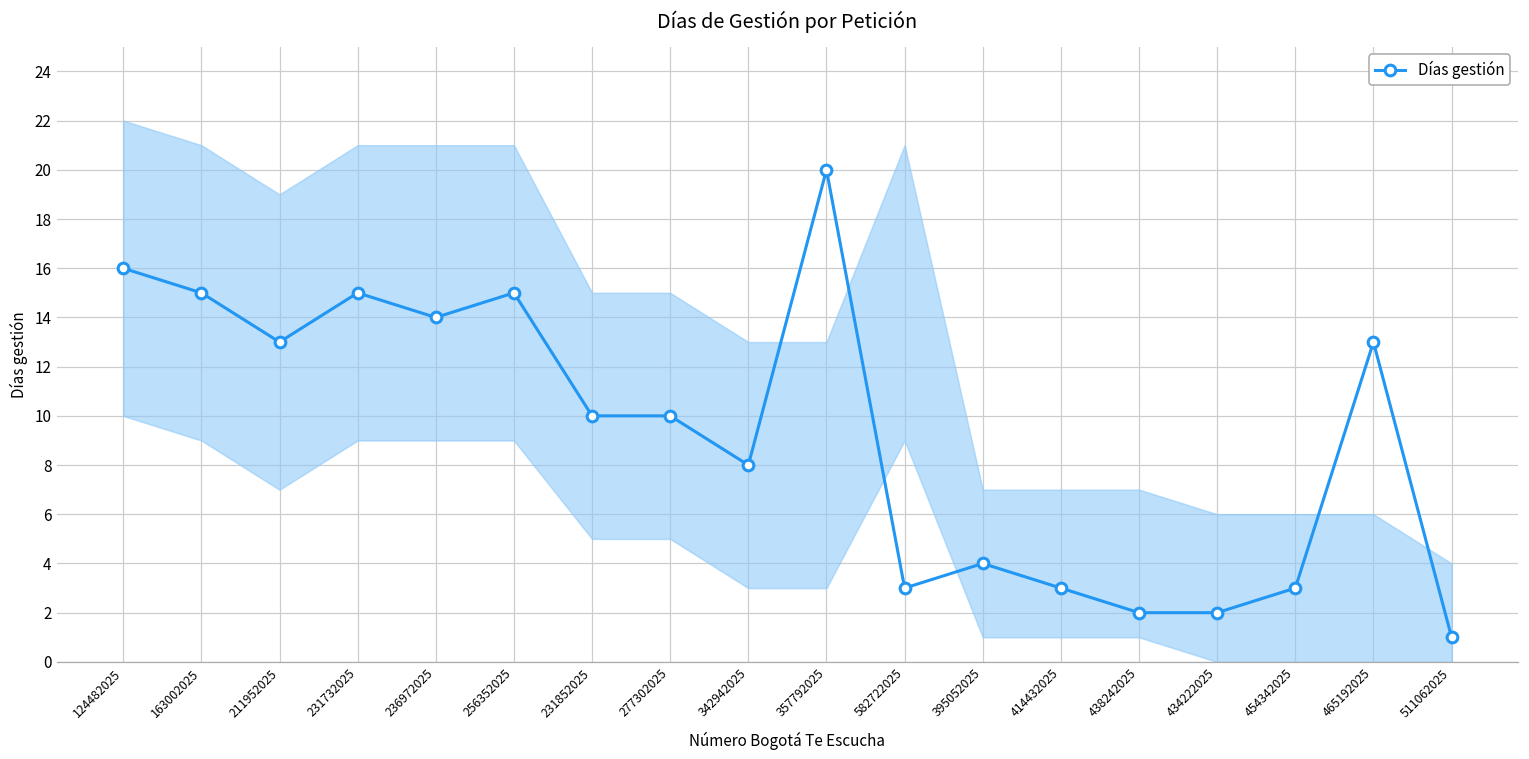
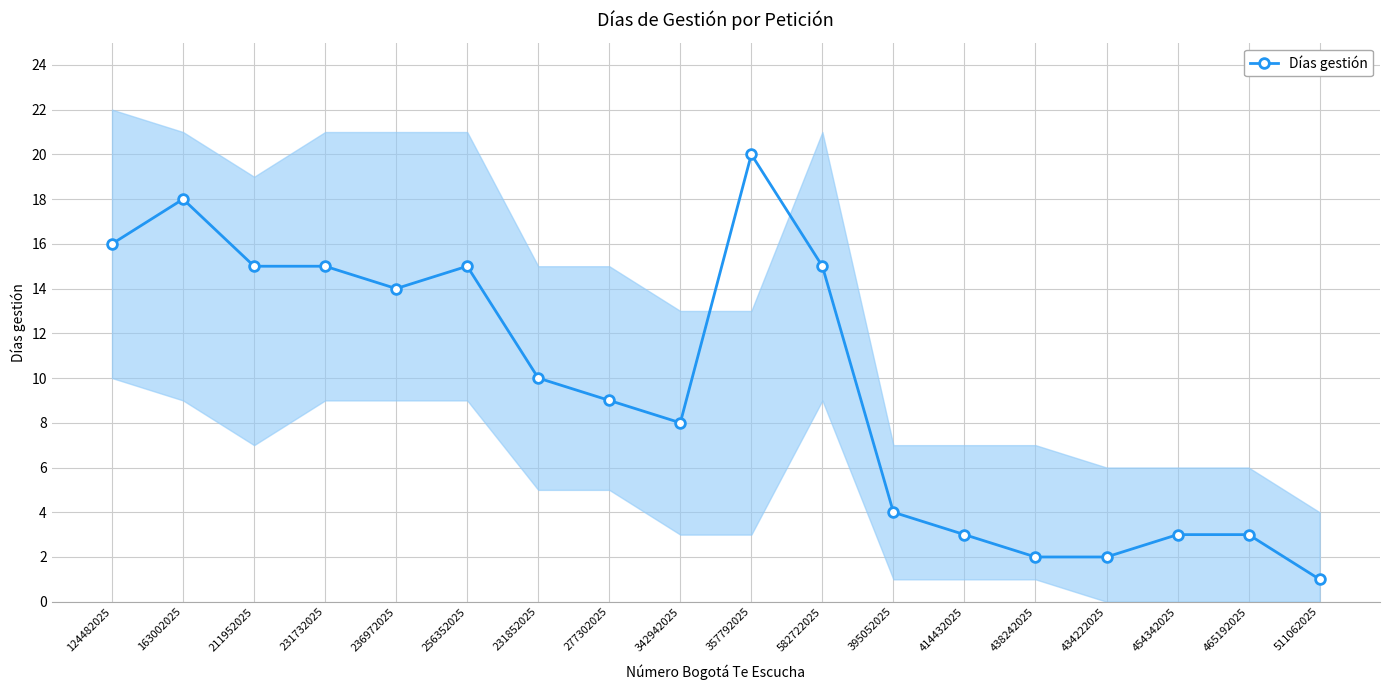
  {
    "Días gestión": {
      "124482025": 16,
-     "163002025": 15,
-     "211952025": 13,
+     "163002025": 18,
+     "211952025": 15,
      "231732025": 15,
      "236972025": 14,
      "256352025": 15,
      "231852025": 10,
-     "277302025": 10,
+     "277302025": 9,
      "342942025": 8,
      "357792025": 20,
-     "582722025": 3,
+     "582722025": 15,
      "395052025": 4,
      "414432025": 3,
      "438242025": 2,
      "434222025": 2,
      "454342025": 3,
-     "465192025": 13,
+     "465192025": 3,
      "511062025": 1
    }
  }
